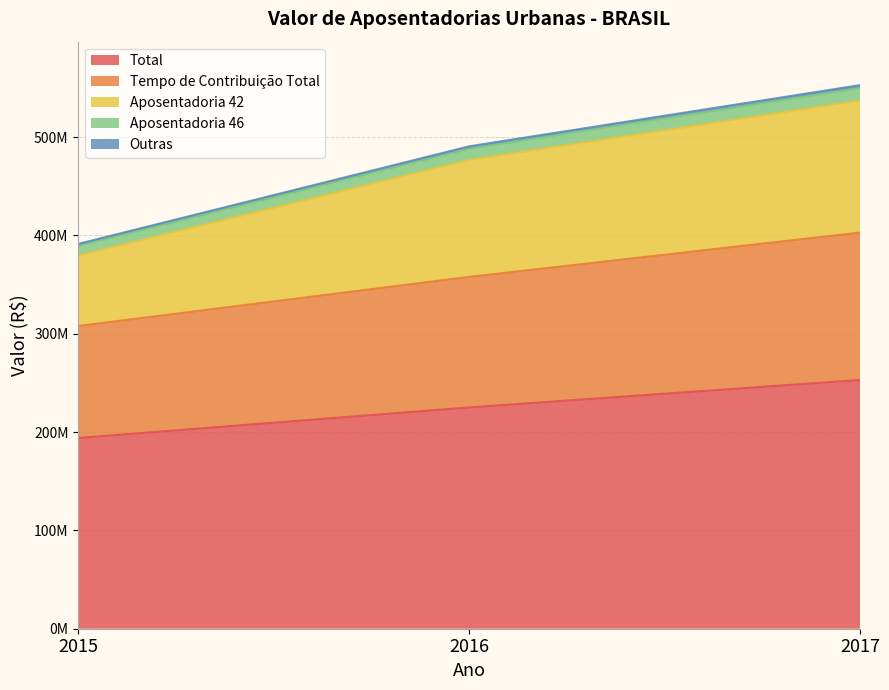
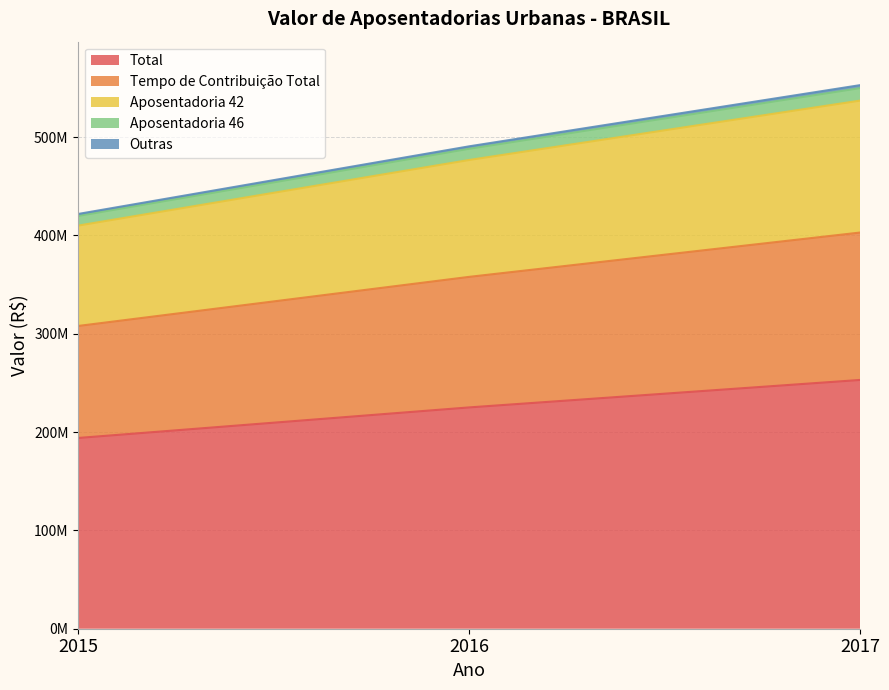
  {
    "Aposentadoria 42": {
-     "2015": 70000000,
+     "2015": 100000000,
      "2016": 120000000,
      "2017": 130000000
    },
    "Aposentadoria 46": {
      "2017": 10000000
    },
    "Outras": {
      "2017": 0
    }
  }
